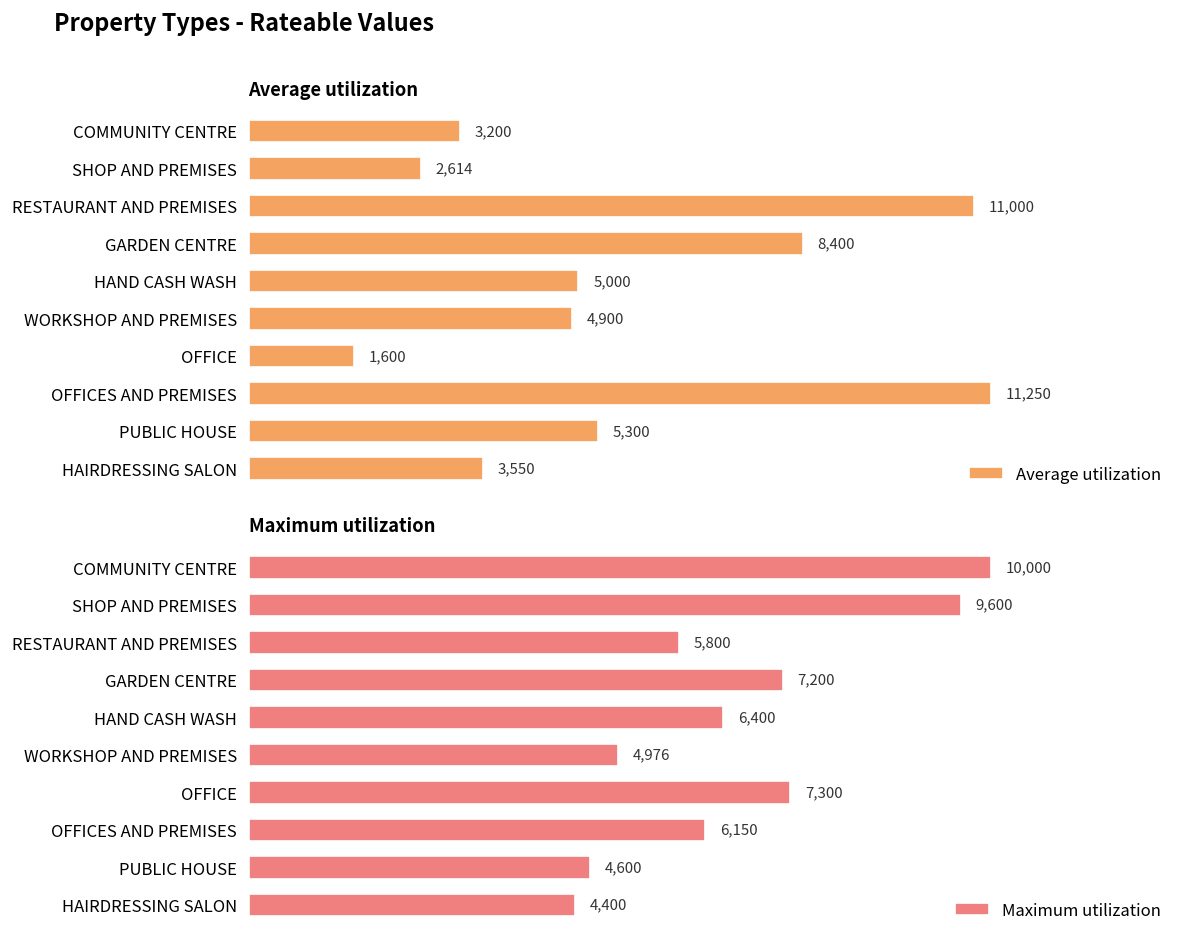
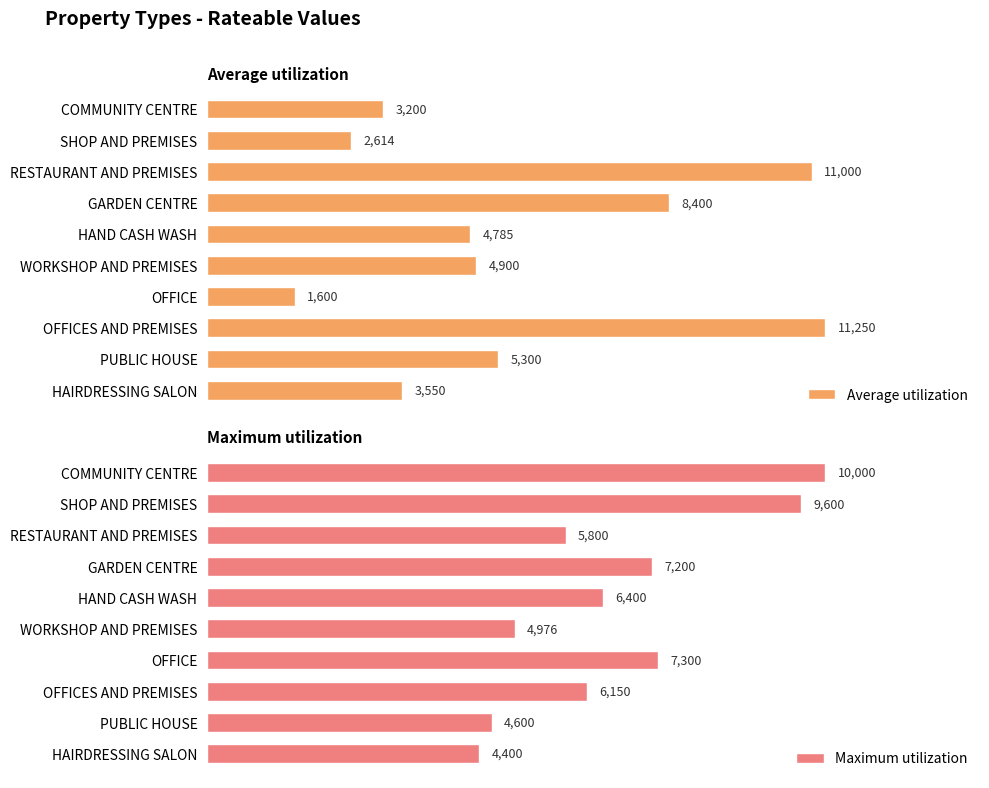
  {
    "Average utilization": {
      "COMMUNITY CENTRE": "3,200",
      "SHOP AND PREMISES": "2,614",
      "RESTAURANT AND PREMISES": "11,000",
      "GARDEN CENTRE": "8,400",
-     "HAND CASH WASH": "5,000",
+     "HAND CASH WASH": "4,785",
      "WORKSHOP AND PREMISES": "4,900",
      "OFFICE": "1,600",
      "OFFICES AND PREMISES": "11,250",
      "PUBLIC HOUSE": "5,300",
      "HAIRDRESSING SALON": "3,550"
    },
    "Maximum utilization": {
      "COMMUNITY CENTRE": "10,000",
      "SHOP AND PREMISES": "9,600",
      "RESTAURANT AND PREMISES": "5,800",
      "GARDEN CENTRE": "7,200",
      "HAND CASH WASH": "6,400",
      "WORKSHOP AND PREMISES": "4,976",
      "OFFICE": "7,300",
      "OFFICES AND PREMISES": "6,150",
      "PUBLIC HOUSE": "4,600",
      "HAIRDRESSING SALON": "4,400"
    }
  }
